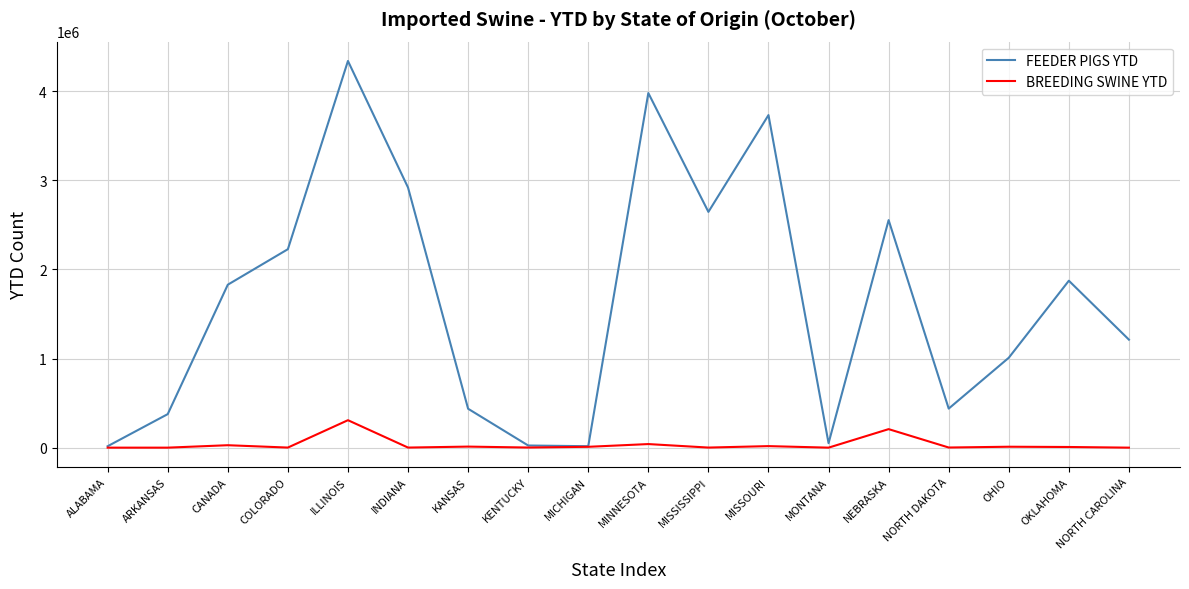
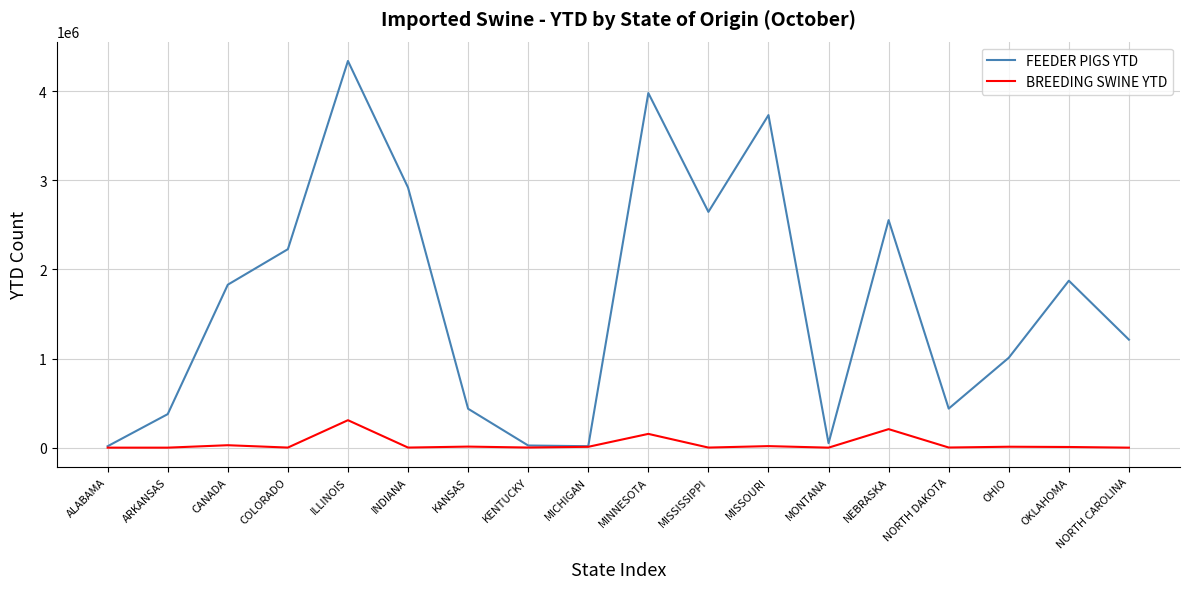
  {
    "FEEDER PIGS YTD": {
      "ARKANSAS": 400000,
      "CANADA": 1800000,
      "COLORADO": 2200000,
      "ILLINOIS": 4300000,
      "INDIANA": 2900000,
      "KANSAS": 400000,
      "MINNESOTA": 4000000,
      "MISSISSIPPI": 2600000,
      "MISSOURI": 3700000,
      "MONTANA": 100000,
      "NEBRASKA": 2600000,
      "NORTH DAKOTA": 400000,
      "OHIO": 1000000,
      "OKLAHOMA": 1900000,
      "NORTH CAROLINA": 1200000
    },
    "BREEDING SWINE YTD": {
      "ARKANSAS": 0,
      "CANADA": 0,
      "COLORADO": 0,
      "ILLINOIS": 300000,
      "INDIANA": 0,
      "KANSAS": 0,
-     "MINNESOTA": 0,
+     "MINNESOTA": 200000,
      "MISSISSIPPI": 0,
      "MISSOURI": 0,
      "MONTANA": 0,
      "NEBRASKA": 200000,
      "NORTH DAKOTA": 0,
      "OHIO": 0,
      "OKLAHOMA": 0,
      "NORTH CAROLINA": 0
    }
  }
